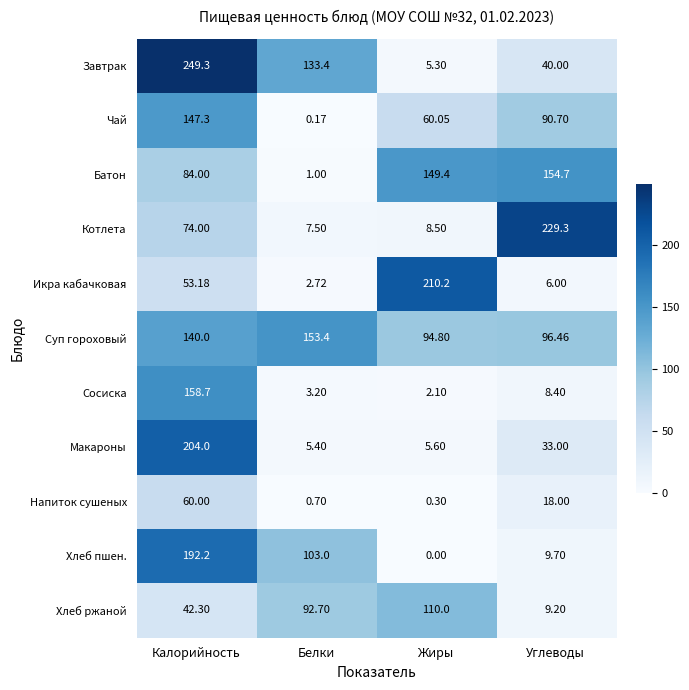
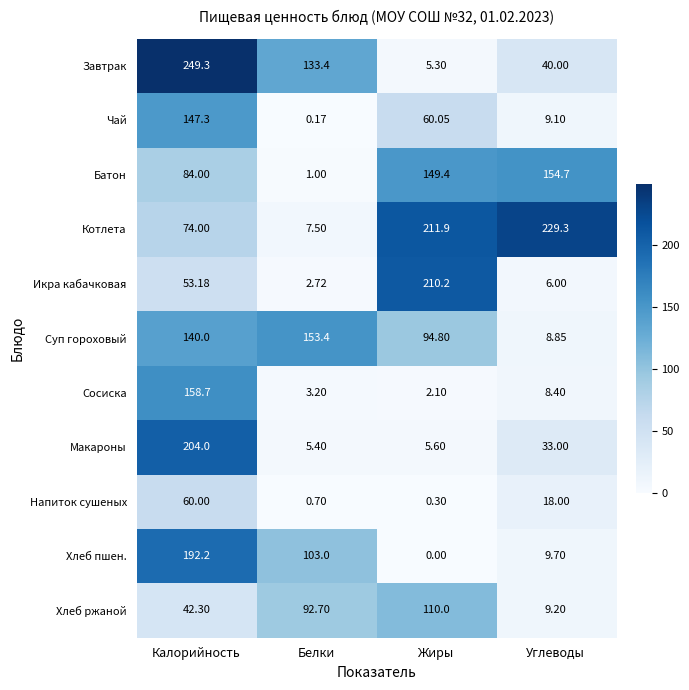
  {
    "Завтрак": {
      "Калорийность": 249.3,
      "Белки": 133.4,
      "Жиры": 5.30,
      "Углеводы": 40.00
    },
    "Чай": {
      "Калорийность": 147.3,
      "Белки": 0.17,
      "Жиры": 60.05,
-     "Углеводы": 90.70
+     "Углеводы": 9.10
    },
    "Батон": {
      "Калорийность": 84.00,
      "Белки": 1.00,
      "Жиры": 149.4,
      "Углеводы": 154.7
    },
    "Котлета": {
      "Калорийность": 74.00,
      "Белки": 7.50,
-     "Жиры": 8.50,
+     "Жиры": 211.9,
      "Углеводы": 229.3
    },
    "Икра кабачковая": {
      "Калорийность": 53.18,
      "Белки": 2.72,
      "Жиры": 210.2,
      "Углеводы": 6.00
    },
    "Суп гороховый": {
      "Калорийность": 140.0,
      "Белки": 153.4,
      "Жиры": 94.80,
-     "Углеводы": 96.46
+     "Углеводы": 8.85
    },
    "Сосиска": {
      "Калорийность": 158.7,
      "Белки": 3.20,
      "Жиры": 2.10,
      "Углеводы": 8.40
    },
    "Макароны": {
      "Калорийность": 204.0,
      "Белки": 5.40,
      "Жиры": 5.60,
      "Углеводы": 33.00
    },
    "Напиток сушеных": {
      "Калорийность": 60.00,
      "Белки": 0.70,
      "Жиры": 0.30,
      "Углеводы": 18.00
    },
    "Хлеб пшен.": {
      "Калорийность": 192.2,
      "Белки": 103.0,
      "Жиры": 0.00,
      "Углеводы": 9.70
    },
    "Хлеб ржаной": {
      "Калорийность": 42.30,
      "Белки": 92.70,
      "Жиры": 110.0,
      "Углеводы": 9.20
    }
  }
